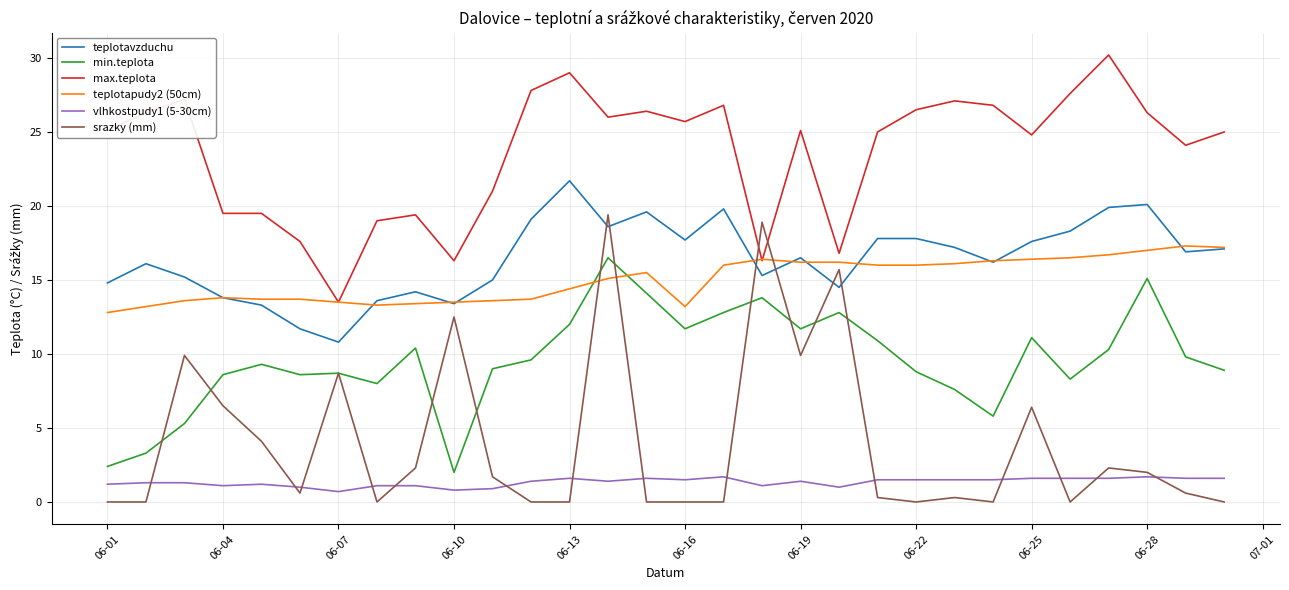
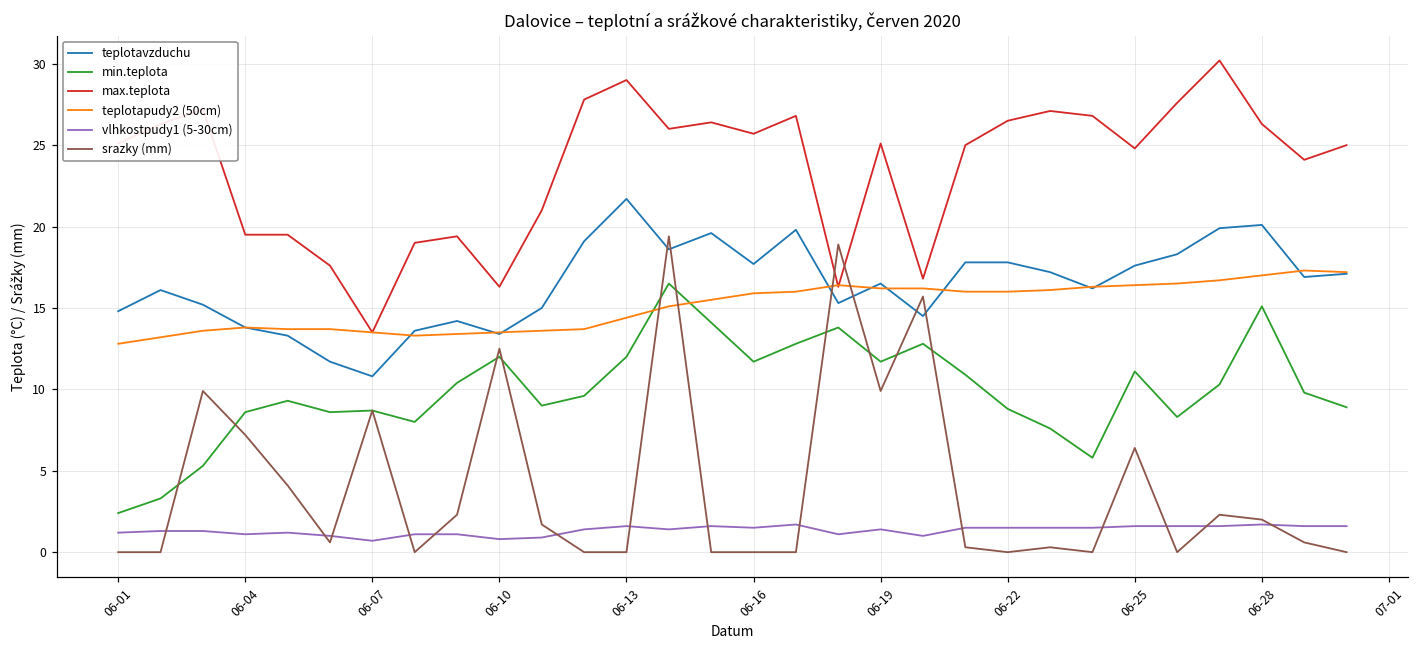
  {
    "teplotavzduchu": {
      "06-01": 14.8,
      "06-07": 10.8,
      "06-13": 21.7,
      "06-16": 17.7,
      "06-19": 16.5,
      "06-22": 17.8,
      "06-25": 17.6,
      "06-28": 20.1
    },
    "min.teplota": {
      "06-01": 2.4,
      "06-04": 8.6,
-     "06-10": 2,
+     "06-10": 12,
      "06-13": 12,
      "06-16": 11.7,
      "06-19": 11.7,
      "06-22": 8.8,
      "06-25": 11,
      "06-28": 15
    },
    "max.teplota": {
      "06-04": 19.5,
      "06-10": 16.3,
      "06-13": 29.0,
      "06-16": 25.7,
      "06-19": 25.1,
      "06-22": 26.5,
      "06-25": 24.8,
      "06-28": 26.3
    },
    "teplotapudy2 (50cm)": {
      "06-01": 12.8,
      "06-13": 14.4,
-     "06-16": 13.2,
+     "06-16": 15.9,
      "06-19": 16.2,
      "06-22": 16.0,
      "06-25": 16.4,
      "06-28": 17.0
    },
    "vlhkostpudy1 (5-30cm)": {
      "06-01": 1.2,
      "06-04": 1.1,
      "06-07": 0.7,
      "06-10": 0.8,
      "06-13": 1.6,
      "06-16": 1.5,
      "06-19": 1.4,
      "06-22": 1.5,
      "06-25": 1.6,
      "06-28": 1.7
    },
    "srazky (mm)": {
      "06-01": 0.0,
-     "06-04": 6.5,
+     "06-04": 7.2,
      "06-10": 12.5,
      "06-13": 0.0,
      "06-16": 0.0,
      "06-19": 9.9,
      "06-22": 0.0,
      "06-25": 6.4,
      "06-28": 2.0
    }
  }
